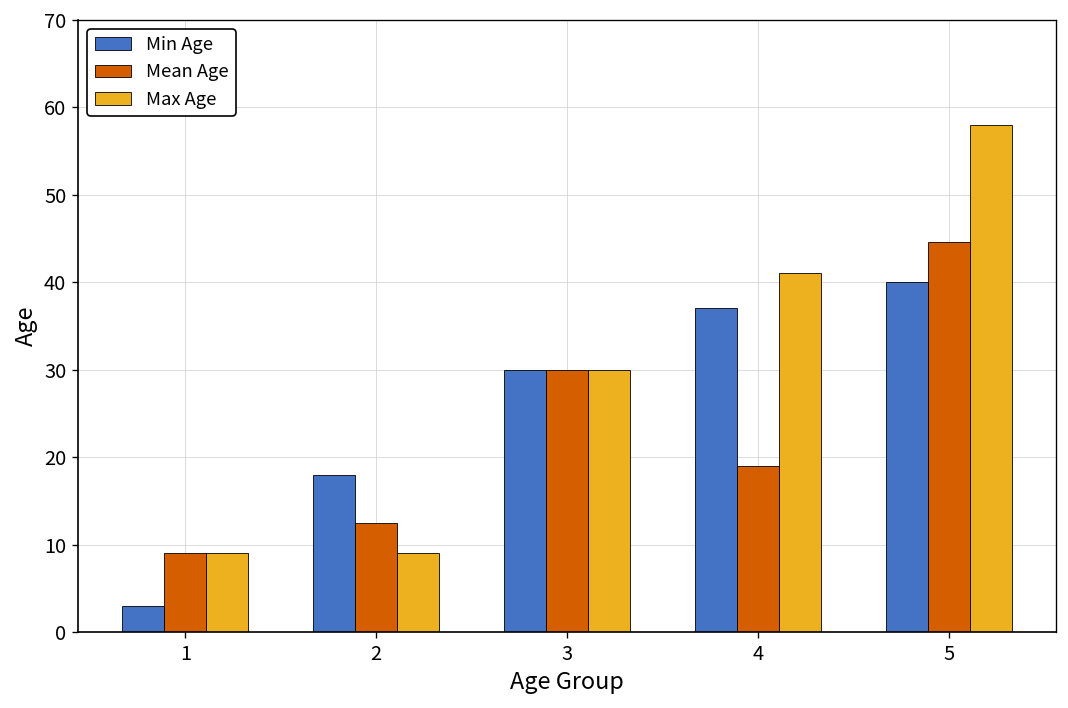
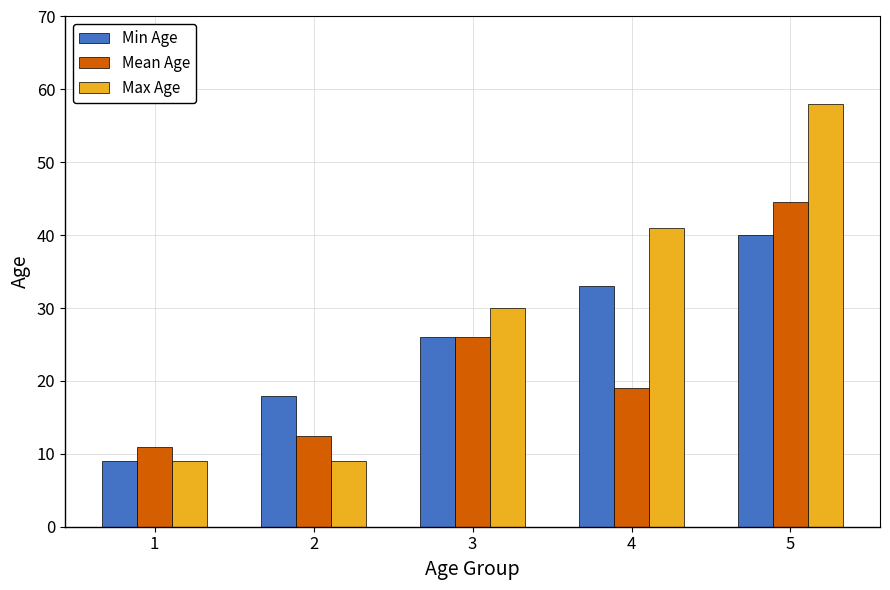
  {
    "Min Age": {
-     "1": 3,
+     "1": 9,
      "2": 18,
-     "3": 30,
-     "4": 37,
+     "3": 26,
+     "4": 33,
      "5": 40
    },
    "Mean Age": {
-     "1": 9,
+     "1": 11,
      "2": 12,
-     "3": 30,
+     "3": 26,
      "4": 19,
      "5": 45
    },
    "Max Age": {
      "1": 9,
      "2": 9,
      "3": 30,
      "4": 41,
      "5": 58
    }
  }
